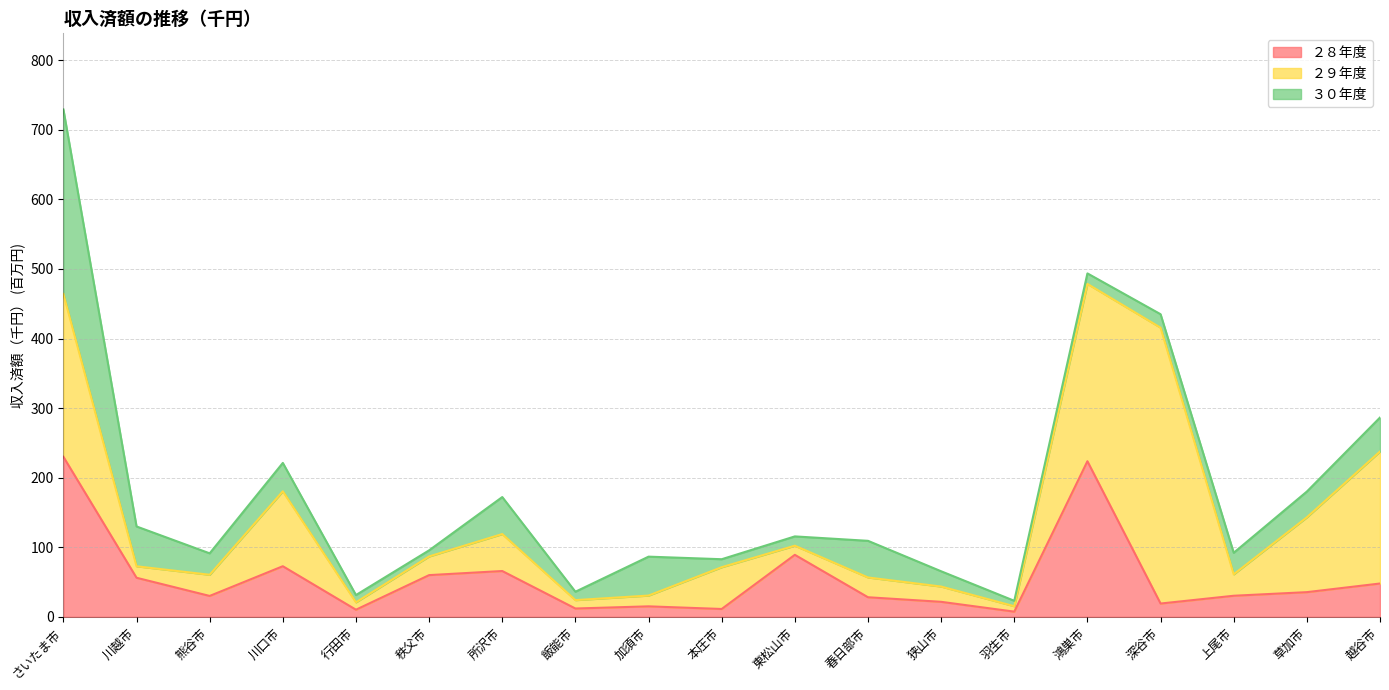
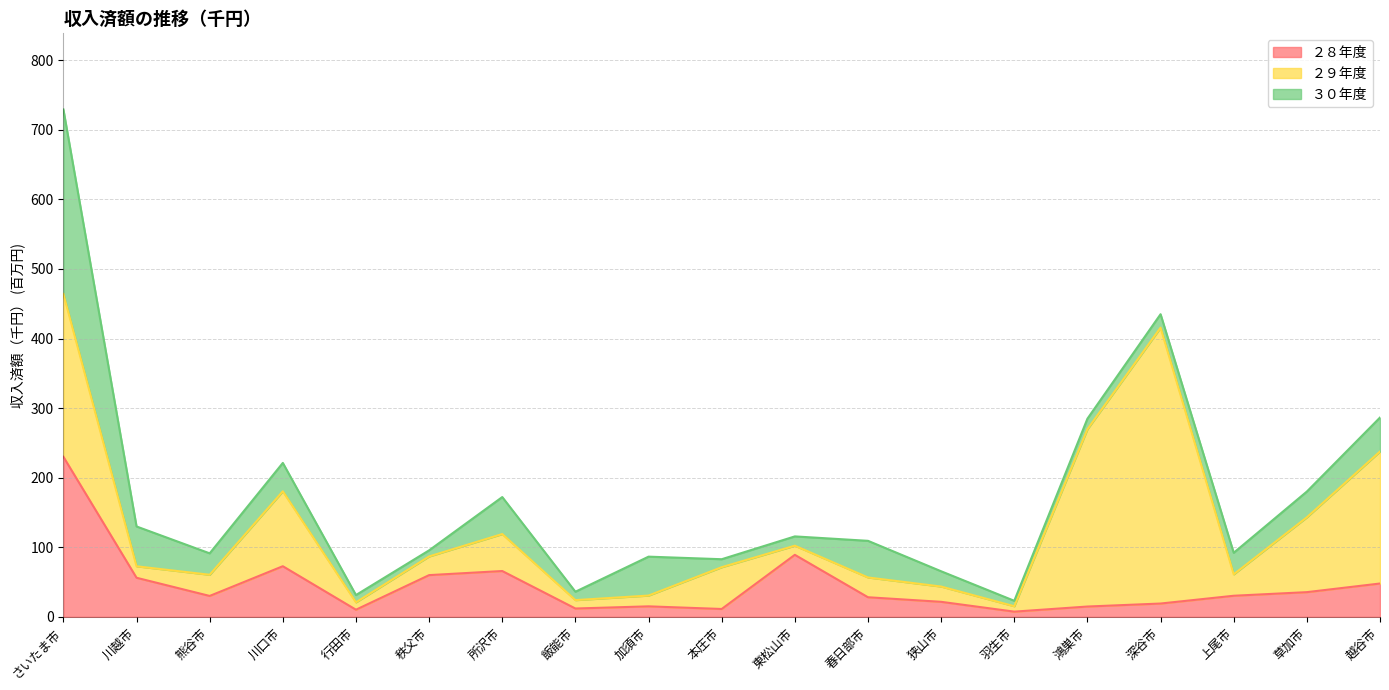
  {
    "２８年度": {
      "さいたま市": 230,
      "川越市": 60,
      "熊谷市": 30,
      "川口市": 70,
      "行田市": 10,
      "秩父市": 60,
      "所沢市": 70,
      "飯能市": 10,
      "加須市": 20,
      "本庄市": 10,
      "東松山市": 90,
      "春日部市": 30,
      "狭山市": 20,
      "羽生市": 10,
-     "鴻巣市": 220,
+     "鴻巣市": 10,
      "深谷市": 20,
      "上尾市": 30,
      "草加市": 40,
      "越谷市": 50
    },
    "２９年度": {
      "さいたま市": 230,
      "川越市": 20,
      "熊谷市": 30,
      "川口市": 110,
      "行田市": 10,
      "秩父市": 30,
      "所沢市": 50,
      "飯能市": 10,
      "加須市": 20,
      "本庄市": 60,
      "東松山市": 10,
      "春日部市": 30,
      "狭山市": 20,
      "羽生市": 10,
      "鴻巣市": 250,
      "深谷市": 400,
      "上尾市": 30,
      "草加市": 110,
      "越谷市": 190
    },
    "３０年度": {
      "さいたま市": 270,
      "川越市": 60,
      "熊谷市": 30,
      "川口市": 40,
      "行田市": 10,
      "秩父市": 10,
      "所沢市": 50,
      "飯能市": 10,
      "加須市": 60,
      "本庄市": 10,
      "東松山市": 10,
      "春日部市": 50,
      "狭山市": 20,
      "羽生市": 10,
      "鴻巣市": 20,
      "深谷市": 20,
      "上尾市": 30,
      "草加市": 40,
      "越谷市": 50
    }
  }
